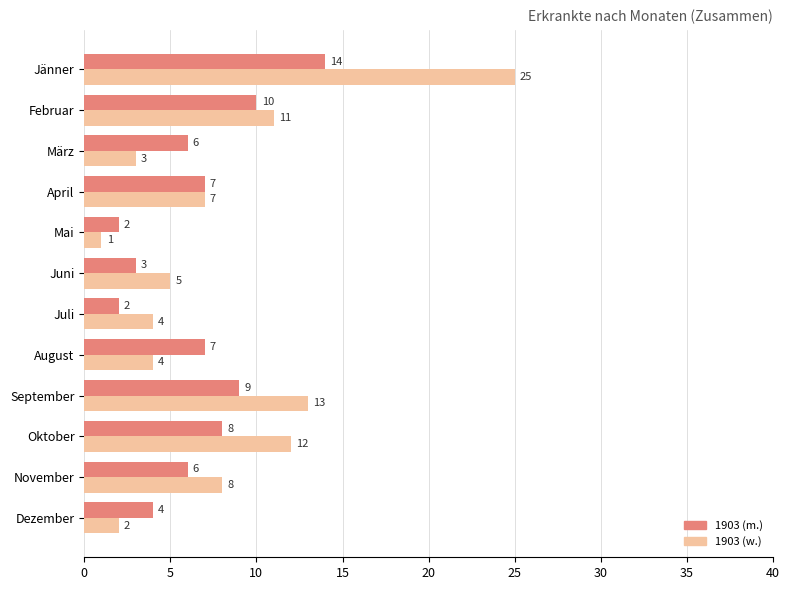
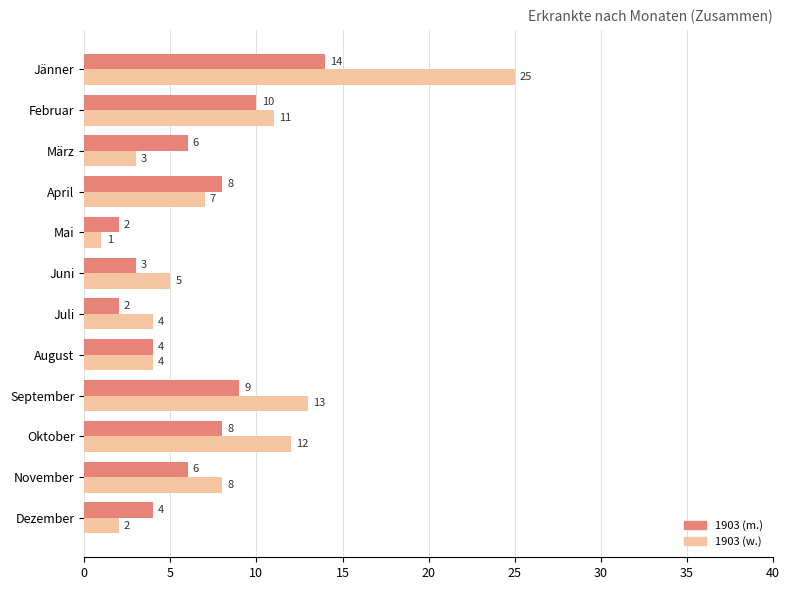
  {
    "1903 (m.)": {
      "Jänner": 14,
      "Februar": 10,
      "März": 6,
-     "April": 7,
+     "April": 8,
      "Mai": 2,
      "Juni": 3,
      "Juli": 2,
-     "August": 7,
+     "August": 4,
      "September": 9,
      "Oktober": 8,
      "November": 6,
      "Dezember": 4
    },
    "1903 (w.)": {
      "Jänner": 25,
      "Februar": 11,
      "März": 3,
      "April": 7,
      "Mai": 1,
      "Juni": 5,
      "Juli": 4,
      "August": 4,
      "September": 13,
      "Oktober": 12,
      "November": 8,
      "Dezember": 2
    }
  }
